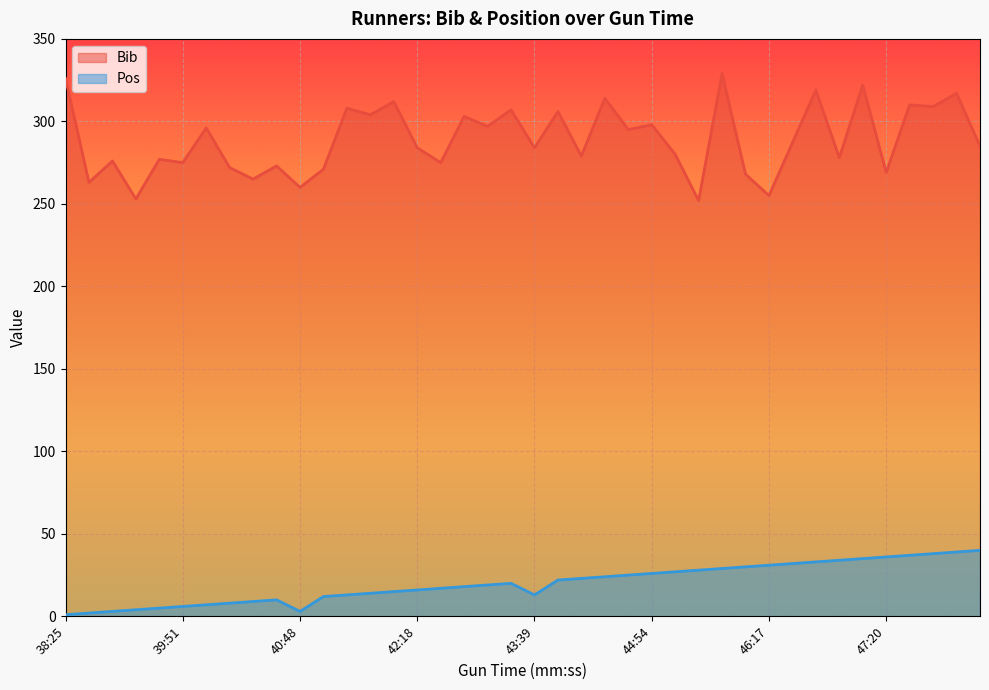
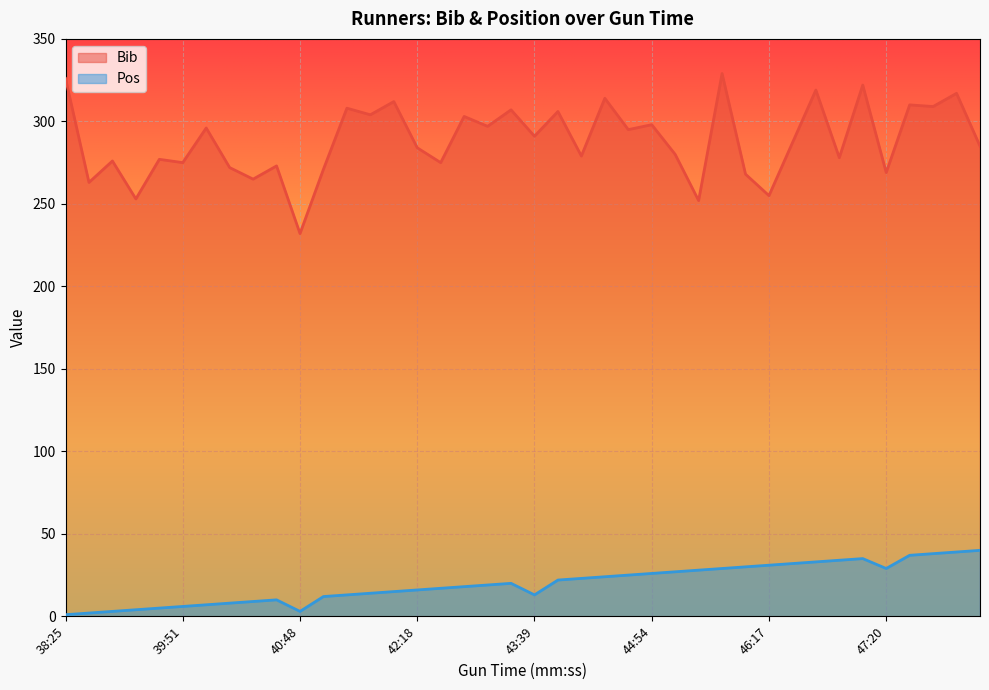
  {
    "Bib": {
      "38:25": 326,
      "39:51": 275,
-     "40:48": 260,
+     "40:48": 232,
      "42:18": 284,
-     "43:39": 284,
+     "43:39": 291,
      "44:54": 298,
      "47:20": 269
    },
    "Pos": {
      "38:25": 1,
      "39:51": 6,
      "40:48": 3,
      "42:18": 16,
      "43:39": 13,
      "44:54": 26,
-     "47:20": 36
+     "47:20": 29
    }
  }
